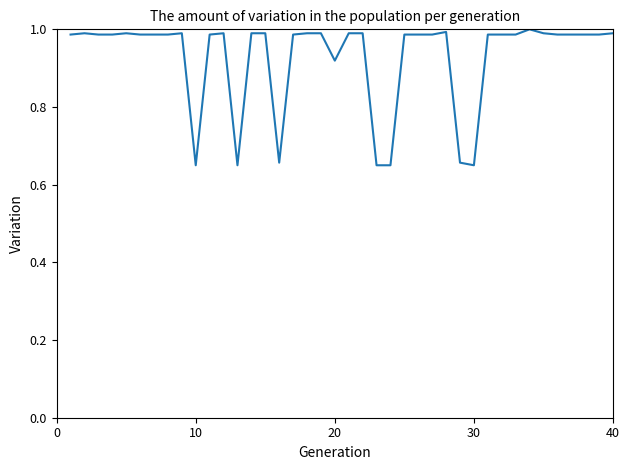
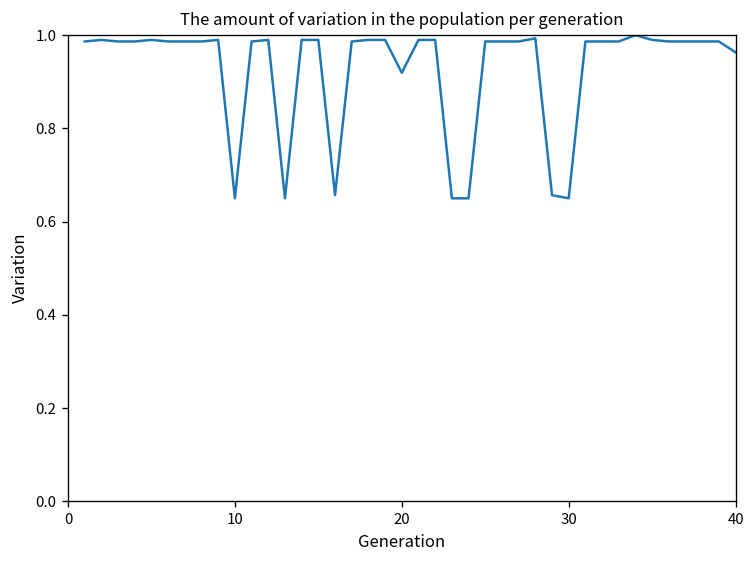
  {
    "10": 0.65,
    "20": 0.92,
    "30": 0.65,
-   "40": 0.99
+   "40": 0.96
  }
